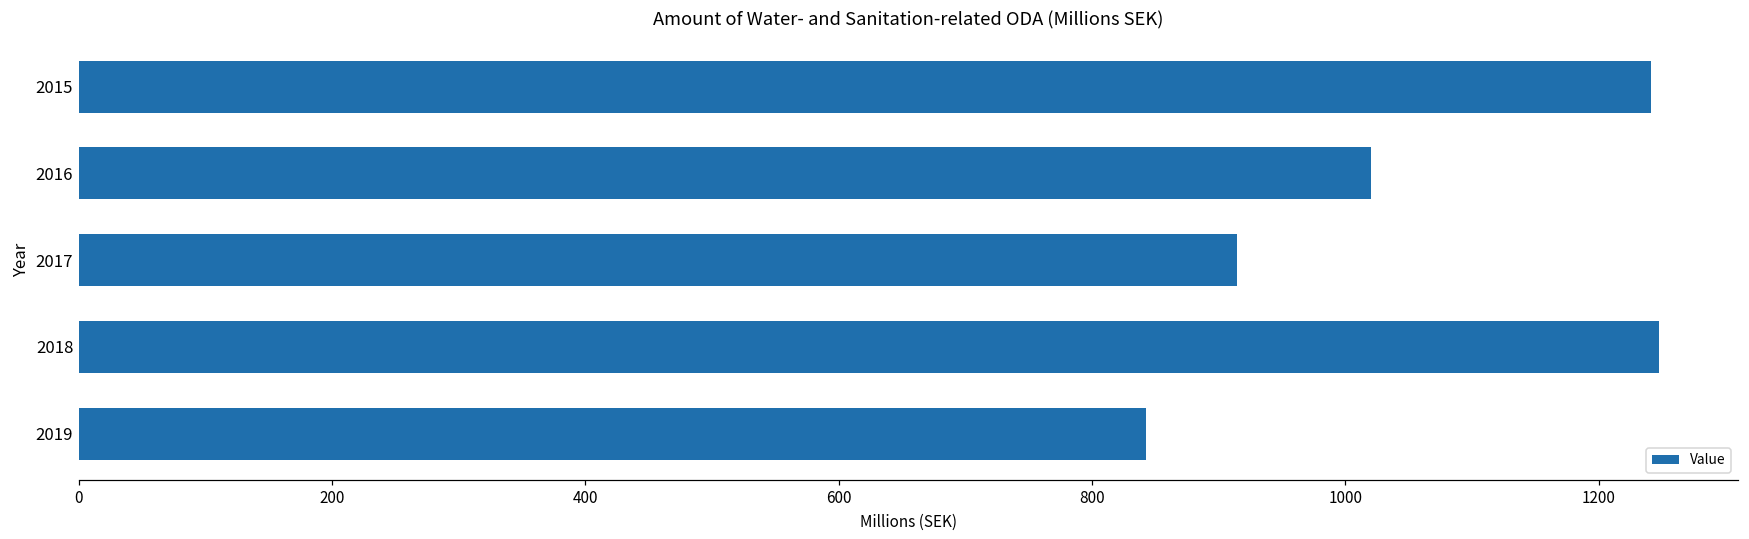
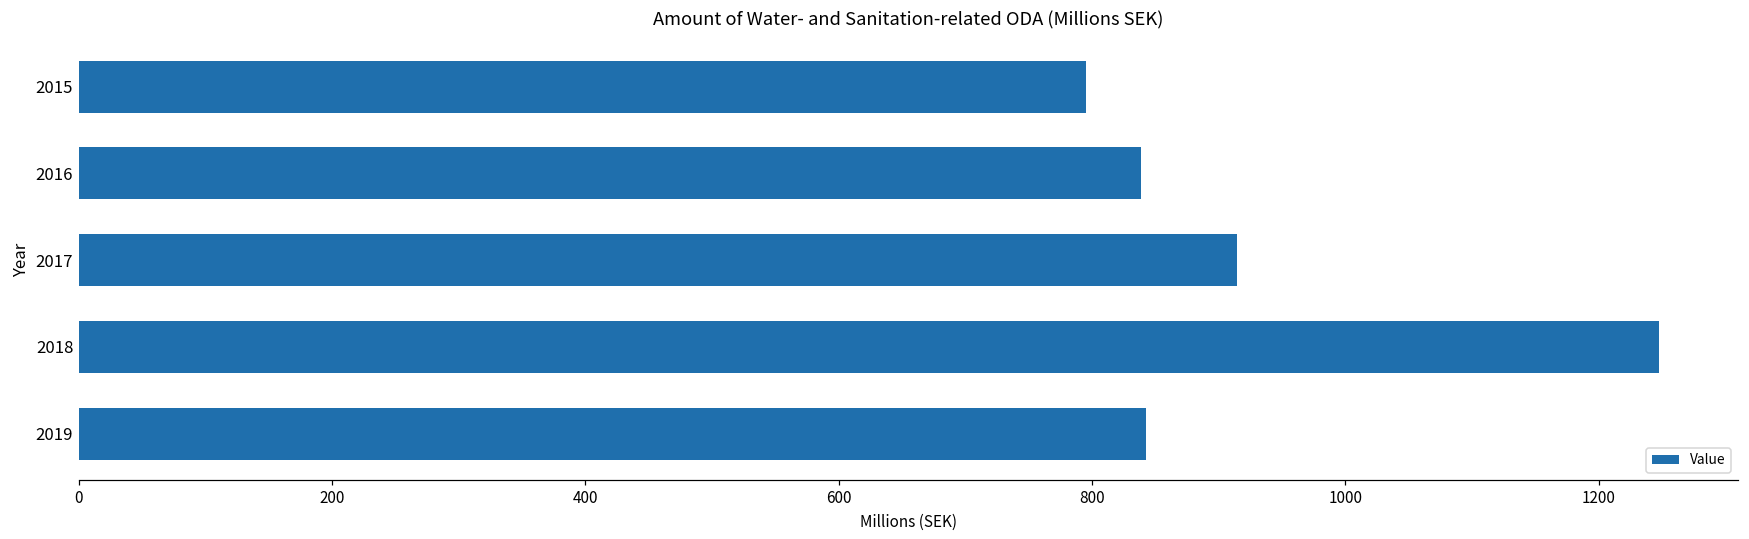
  {
-   "2015": 1241,
-   "2016": 1020,
+   "2015": 795,
+   "2016": 839,
    "2017": 914,
    "2018": 1248,
    "2019": 842
  }
